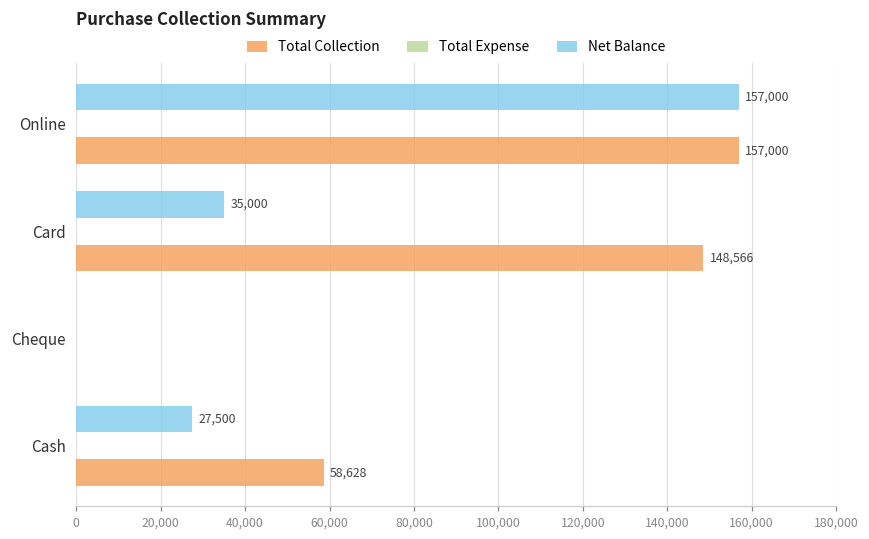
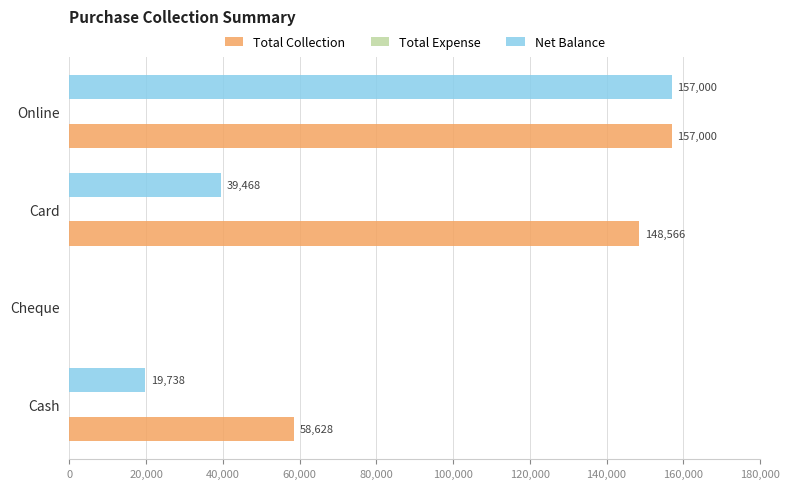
  {
    "Total Collection": {
      "Online": "157,000",
      "Card": "148,566",
      "Cash": "58,628"
    },
    "Total Expense": {
      "Online": "0",
      "Card": "0",
      "Cheque": "0",
      "Cash": "0"
    },
    "Net Balance": {
      "Online": "157,000",
-     "Card": "35,000",
-     "Cash": "27,500"
+     "Card": "39,468",
+     "Cash": "19,738"
    }
  }
